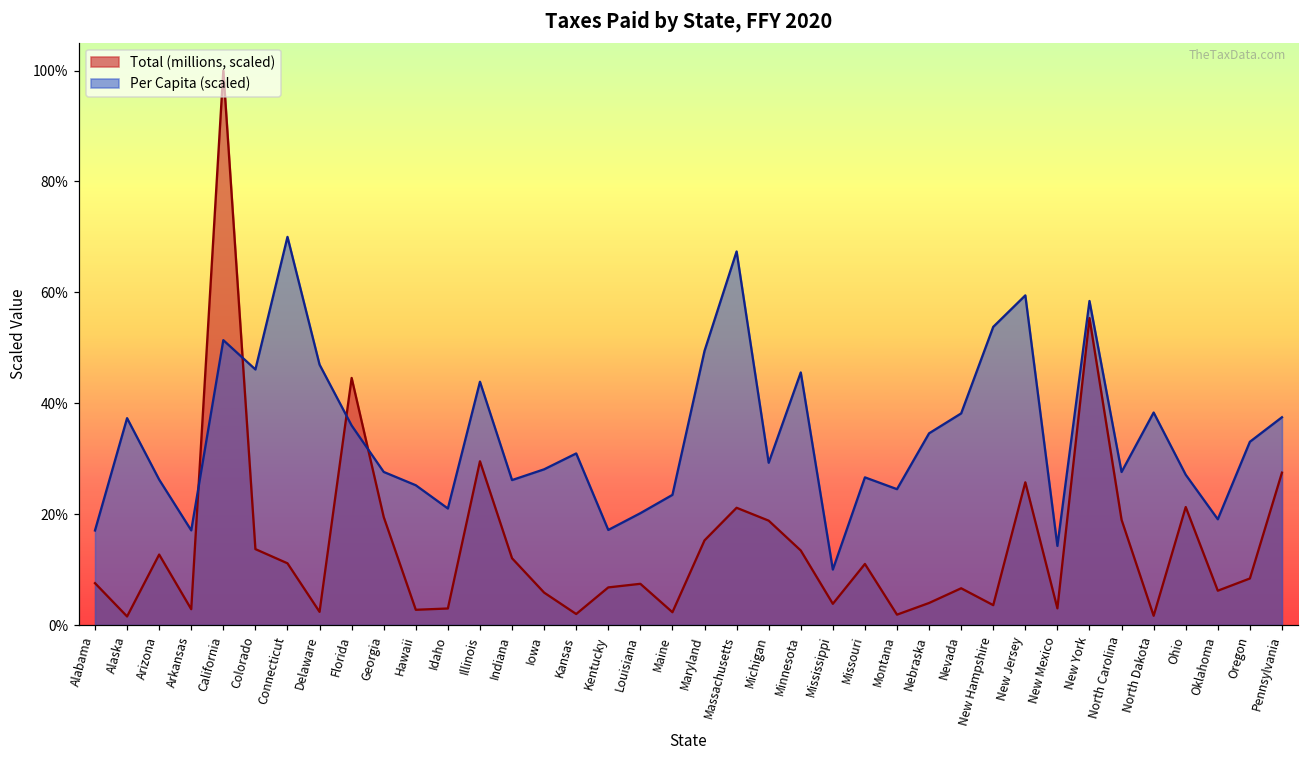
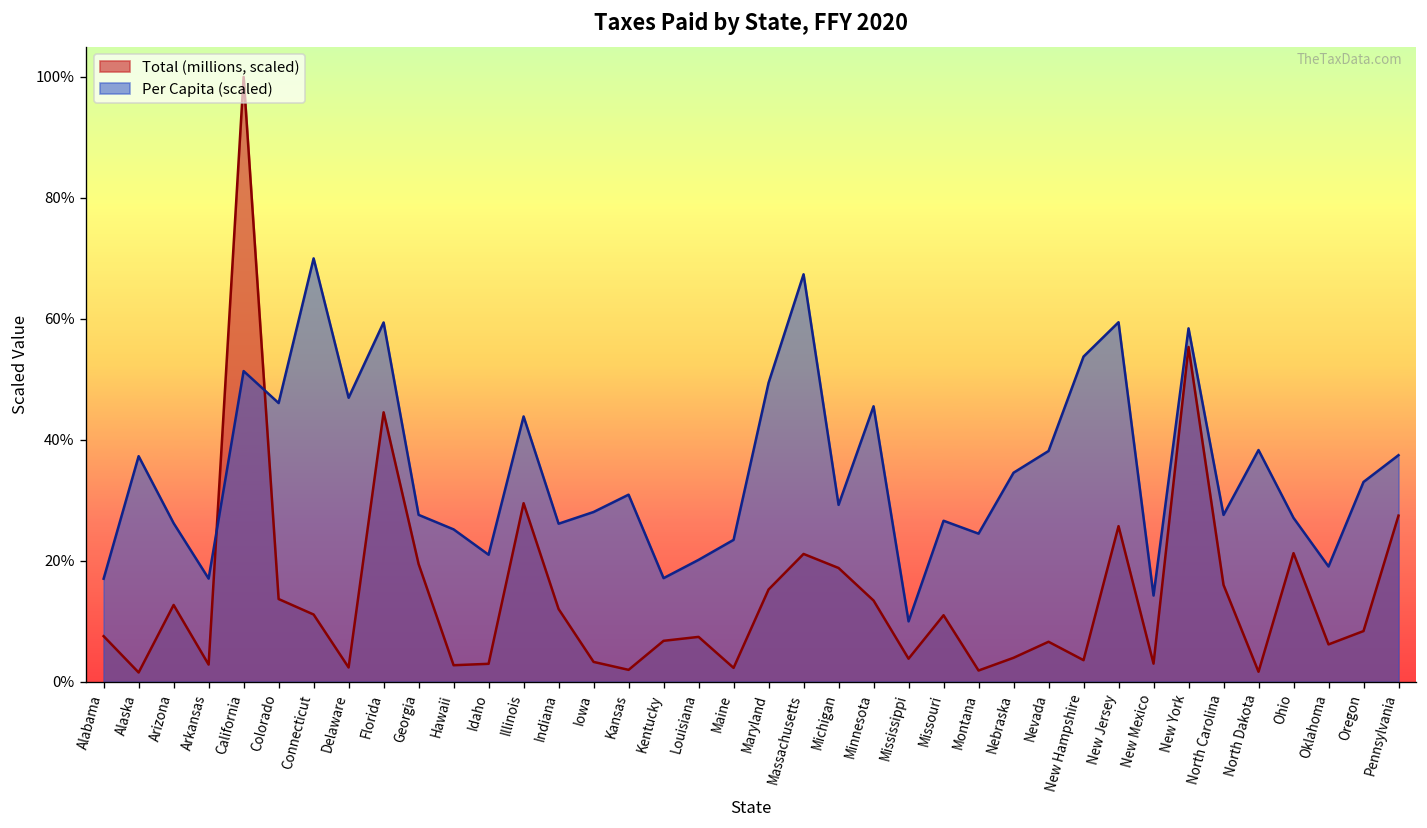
  {
    "Total (millions, scaled)": {
      "Alabama": "8%",
      "Alaska": "2%",
      "Arizona": "13%",
      "Arkansas": "3%",
      "Colorado": "14%",
      "Connecticut": "11%",
      "Delaware": "2%",
      "Florida": "45%",
      "Georgia": "19%",
      "Hawaii": "3%",
      "Idaho": "3%",
      "Illinois": "30%",
      "Indiana": "12%",
-     "Iowa": "6%",
+     "Iowa": "3%",
      "Kansas": "2%",
      "Kentucky": "7%",
      "Louisiana": "7%",
      "Maine": "2%",
      "Maryland": "15%",
      "Massachusetts": "21%",
      "Michigan": "19%",
      "Minnesota": "13%",
      "Mississippi": "4%",
      "Missouri": "11%",
      "Montana": "2%",
      "Nebraska": "4%",
      "Nevada": "7%",
      "New Hampshire": "4%",
      "New Jersey": "26%",
      "New Mexico": "3%",
      "New York": "55%",
-     "North Carolina": "19%",
+     "North Carolina": "16%",
      "North Dakota": "2%",
      "Ohio": "21%",
      "Oklahoma": "6%",
      "Oregon": "8%",
      "Pennsylvania": "27%"
    },
    "Per Capita (scaled)": {
      "Alabama": "17%",
      "Alaska": "37%",
      "Arizona": "26%",
      "Arkansas": "17%",
      "California": "51%",
      "Colorado": "46%",
      "Connecticut": "70%",
      "Delaware": "47%",
-     "Florida": "36%",
+     "Florida": "59%",
      "Georgia": "28%",
      "Hawaii": "25%",
      "Idaho": "21%",
      "Illinois": "44%",
      "Indiana": "26%",
      "Iowa": "28%",
      "Kansas": "31%",
      "Kentucky": "17%",
      "Louisiana": "20%",
      "Maine": "23%",
      "Maryland": "49%",
      "Massachusetts": "67%",
      "Michigan": "29%",
      "Minnesota": "46%",
      "Mississippi": "10%",
      "Missouri": "27%",
      "Montana": "24%",
      "Nebraska": "35%",
      "Nevada": "38%",
      "New Hampshire": "54%",
      "New Jersey": "59%",
      "New Mexico": "14%",
      "New York": "58%",
      "North Carolina": "28%",
      "North Dakota": "38%",
      "Ohio": "27%",
      "Oklahoma": "19%",
      "Oregon": "33%",
      "Pennsylvania": "37%"
    }
  }
